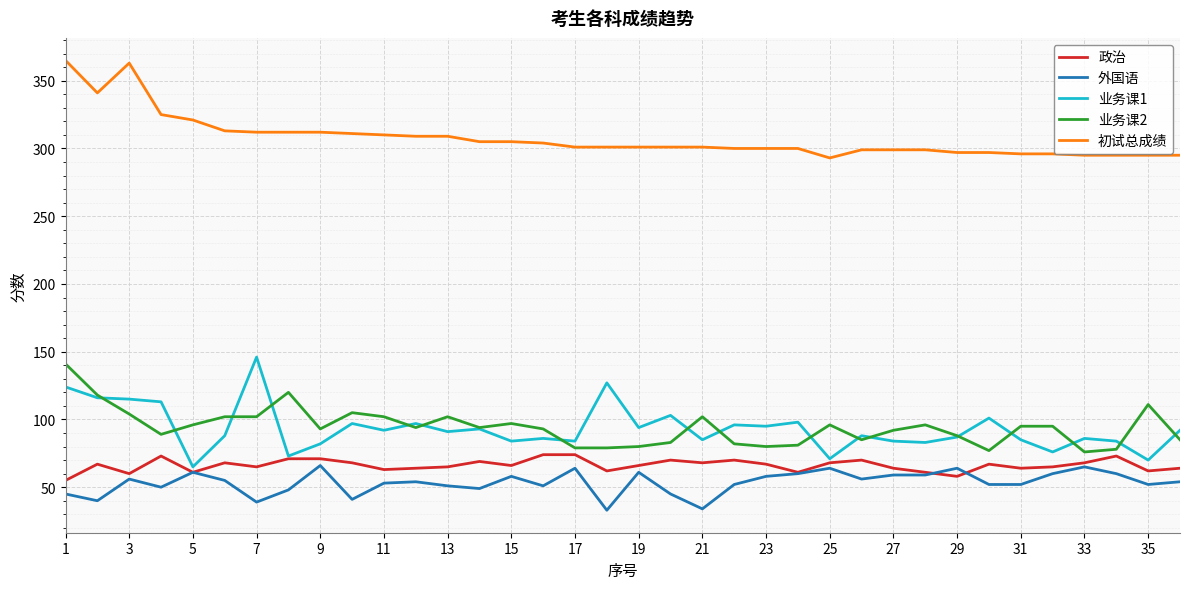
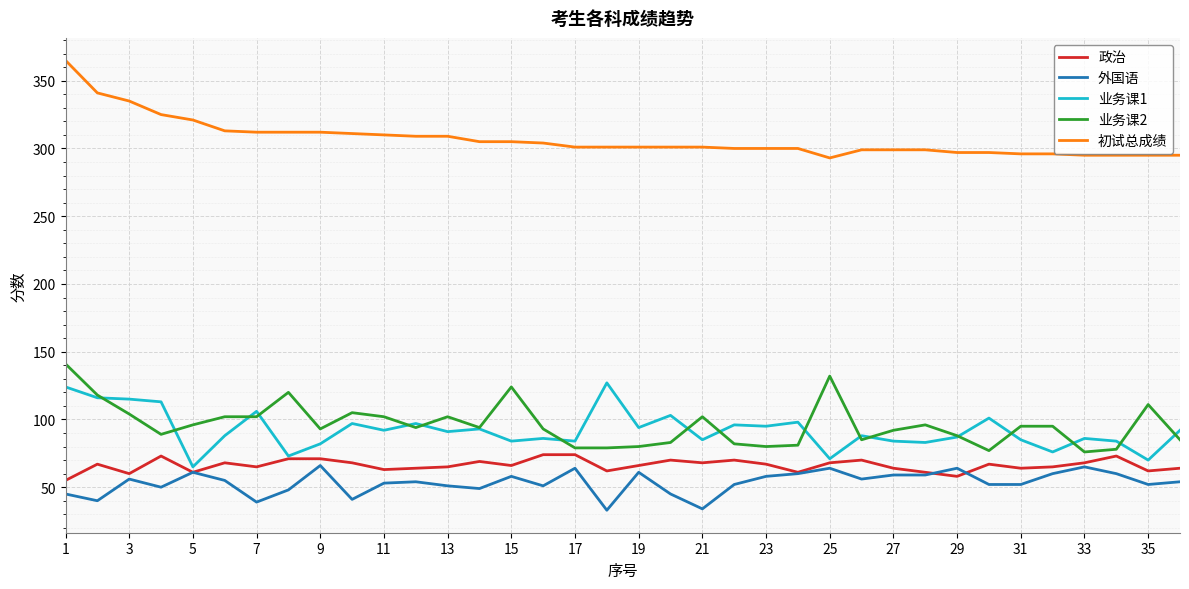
  {
    "政治": {
      "1": 55,
      "3": 60,
      "7": 65,
      "9": 71,
      "11": 63,
      "13": 65,
      "15": 66,
      "17": 74,
      "19": 66,
      "21": 68,
      "23": 67,
      "25": 68,
      "27": 64,
      "29": 58,
      "31": 64,
      "33": 68,
      "35": 62
    },
    "外国语": {
      "1": 45,
      "3": 56,
      "7": 39,
      "9": 66,
      "11": 53,
      "13": 51,
      "15": 58,
      "17": 64,
      "19": 61,
      "21": 34,
      "23": 58,
      "25": 64,
      "27": 59,
      "29": 64,
      "31": 52,
      "33": 65,
      "35": 52
    },
    "业务课1": {
      "1": 124,
      "3": 115,
      "5": 65,
-     "7": 146,
+     "7": 106,
      "9": 82,
      "11": 92,
      "13": 91,
      "15": 84,
      "17": 84,
      "19": 94,
      "21": 85,
      "23": 95,
      "25": 71,
      "27": 84,
      "31": 85,
      "33": 86,
      "35": 70
    },
    "业务课2": {
      "1": 141,
      "3": 104,
      "5": 96,
      "7": 102,
      "9": 93,
      "11": 102,
      "13": 102,
-     "15": 97,
+     "15": 124,
      "17": 79,
      "19": 80,
      "21": 102,
      "23": 80,
-     "25": 96,
+     "25": 132,
      "27": 92,
      "31": 95,
      "33": 76,
      "35": 111
    },
    "初试总成绩": {
      "1": 365,
-     "3": 363,
+     "3": 335,
      "5": 321,
      "7": 312,
      "9": 312,
      "11": 310,
      "13": 309,
      "15": 305,
      "17": 301,
      "19": 301,
      "21": 301,
      "23": 300,
      "25": 293,
      "27": 299,
      "29": 297,
      "31": 296,
      "33": 295,
      "35": 295
    }
  }
